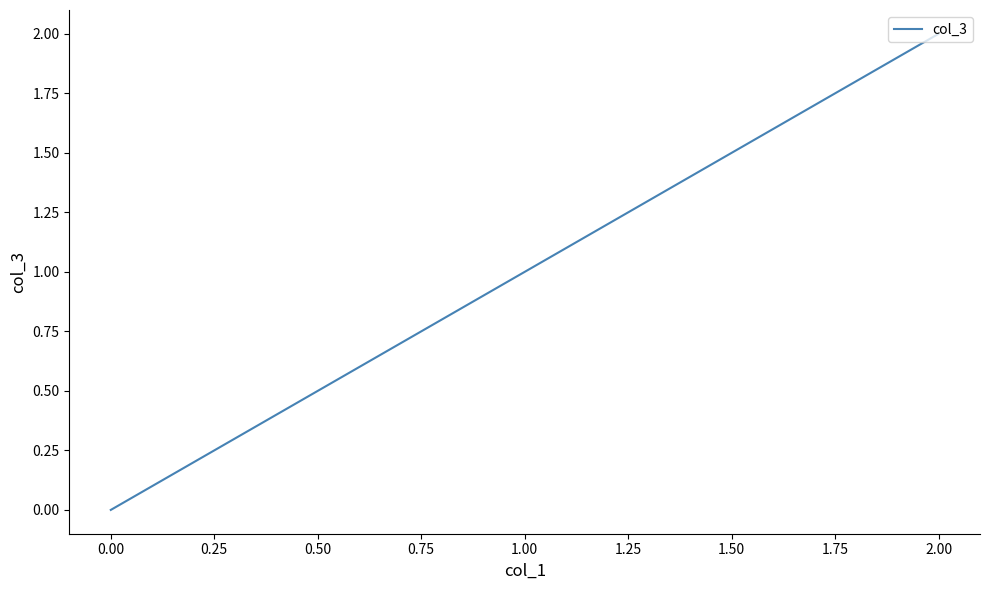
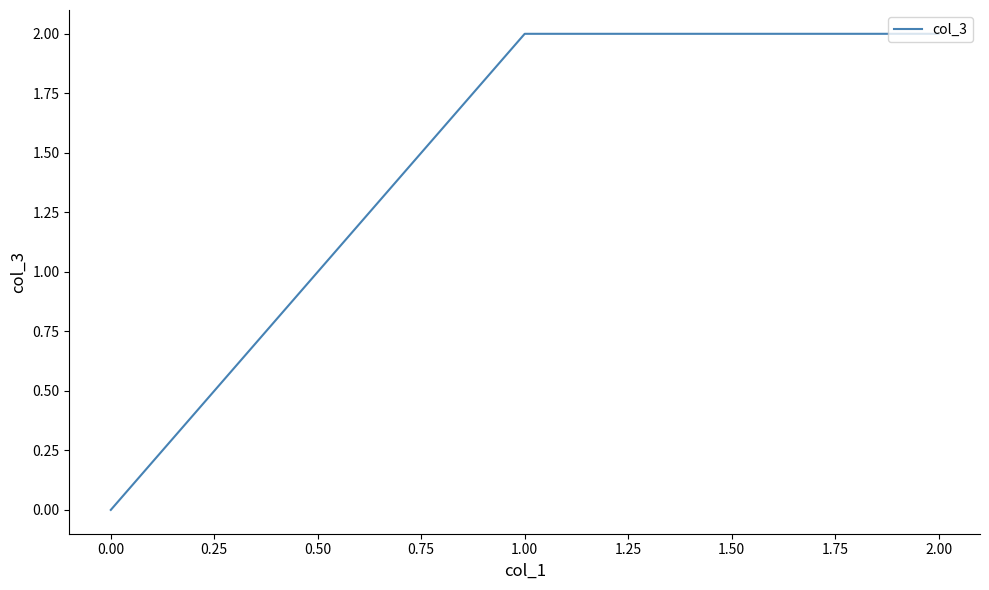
  {
    "0.00": 0,
-   "1.00": 1
+   "1.00": 2
  }
